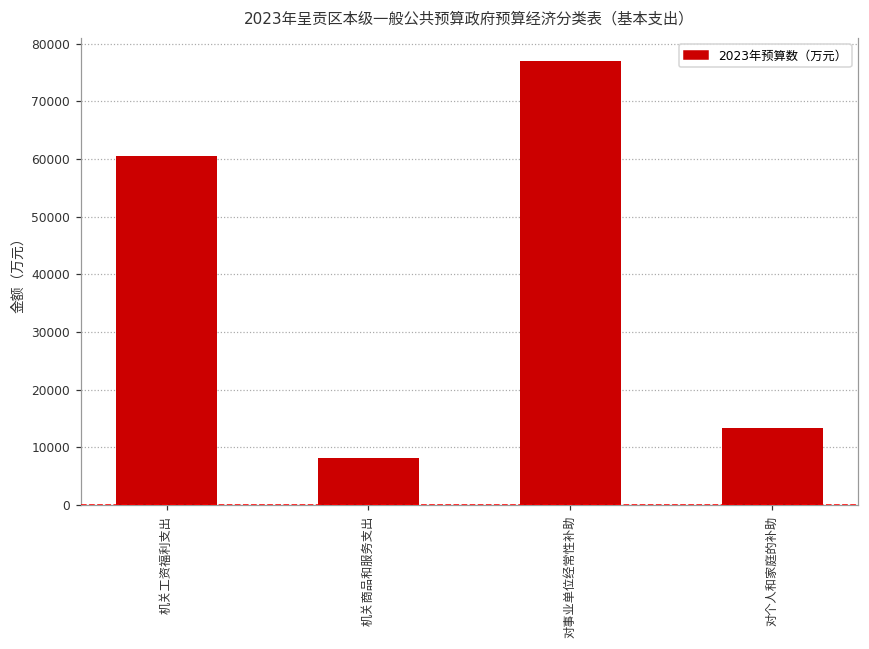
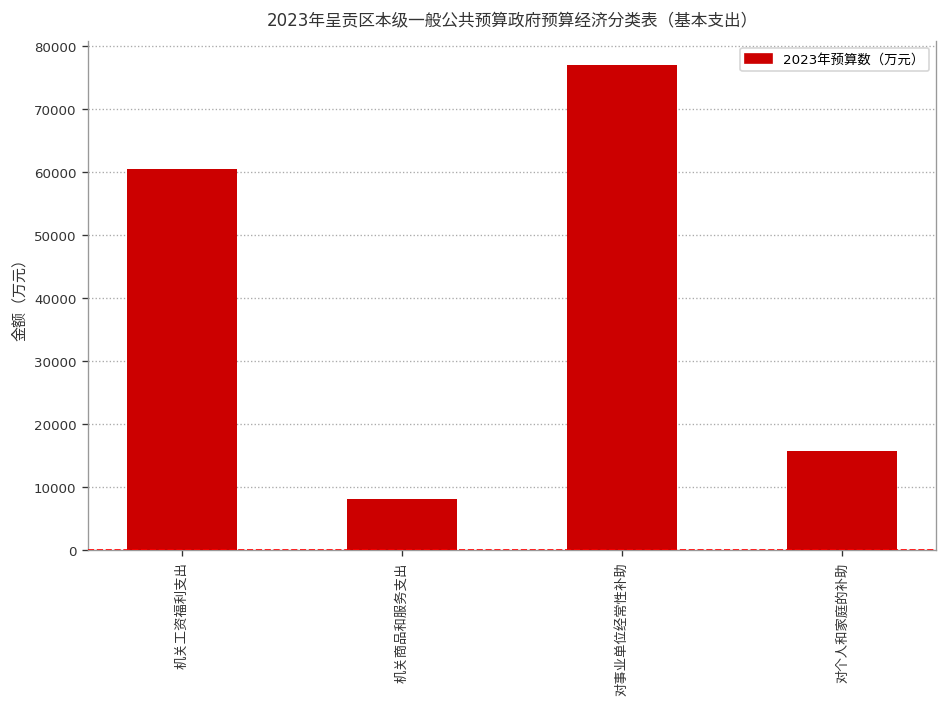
  {
    "机关工资福利支出": 61000,
    "机关商品和服务支出": 8000,
    "对事业单位经常性补助": 77000,
-   "对个人和家庭的补助": 13000
+   "对个人和家庭的补助": 16000
  }
